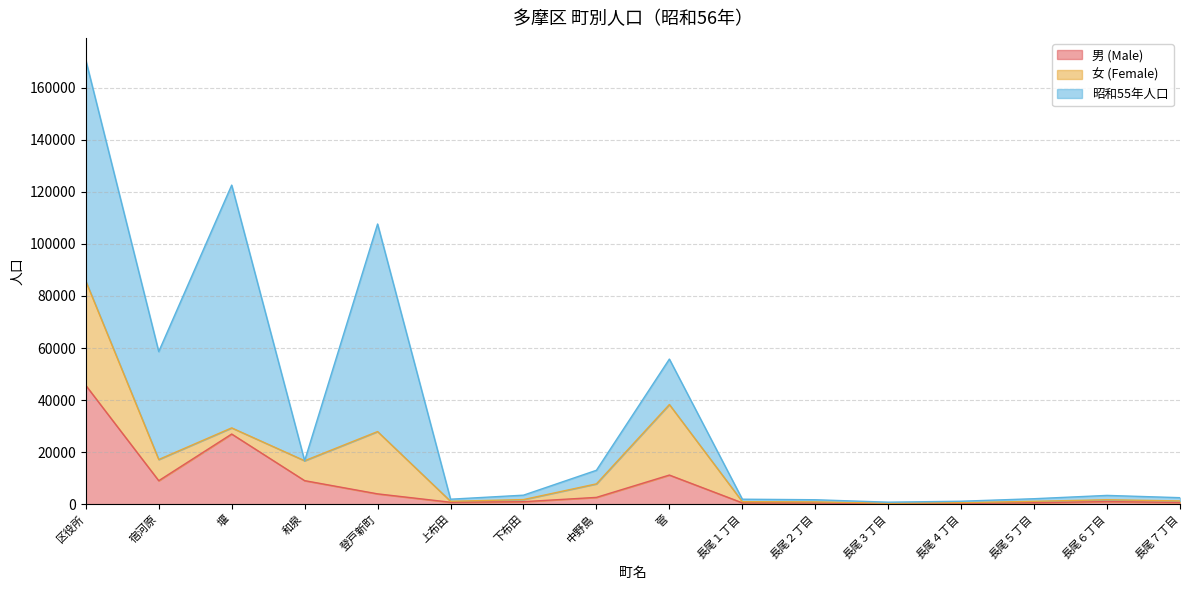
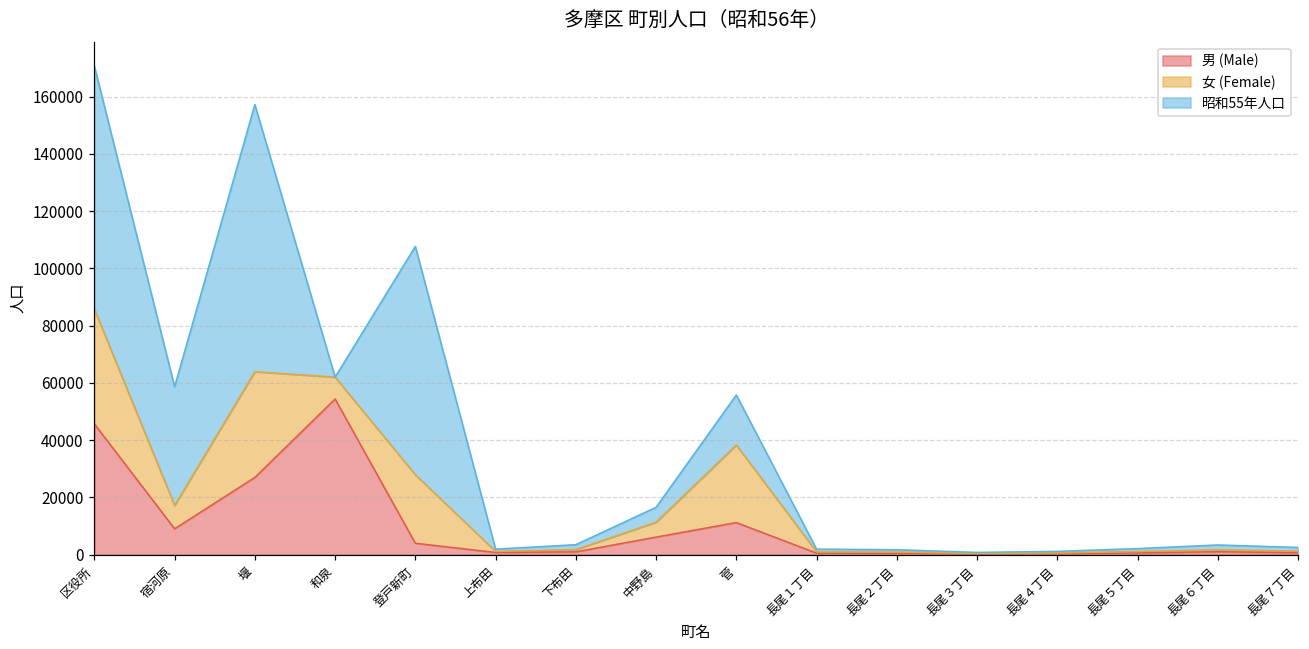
  {
    "男 (Male)": {
      "区役所": 46000,
      "宿河原": 9000,
      "堰": 27000,
-     "和泉": 9000,
+     "和泉": 54000,
      "登戸新町": 4000,
-     "中野島": 3000,
+     "中野島": 6000,
      "菅": 11000
    },
    "女 (Female)": {
      "区役所": 40000,
      "宿河原": 8000,
-     "堰": 2000,
+     "堰": 37000,
      "登戸新町": 24000,
      "中野島": 5000,
      "菅": 27000
    },
    "昭和55年人口": {
      "区役所": 85000,
      "宿河原": 41000,
      "堰": 93000,
      "登戸新町": 80000,
      "下布田": 2000,
      "中野島": 5000,
      "菅": 17000,
      "長尾５丁目": 1000,
      "長尾６丁目": 2000,
      "長尾７丁目": 1000
    }
  }
